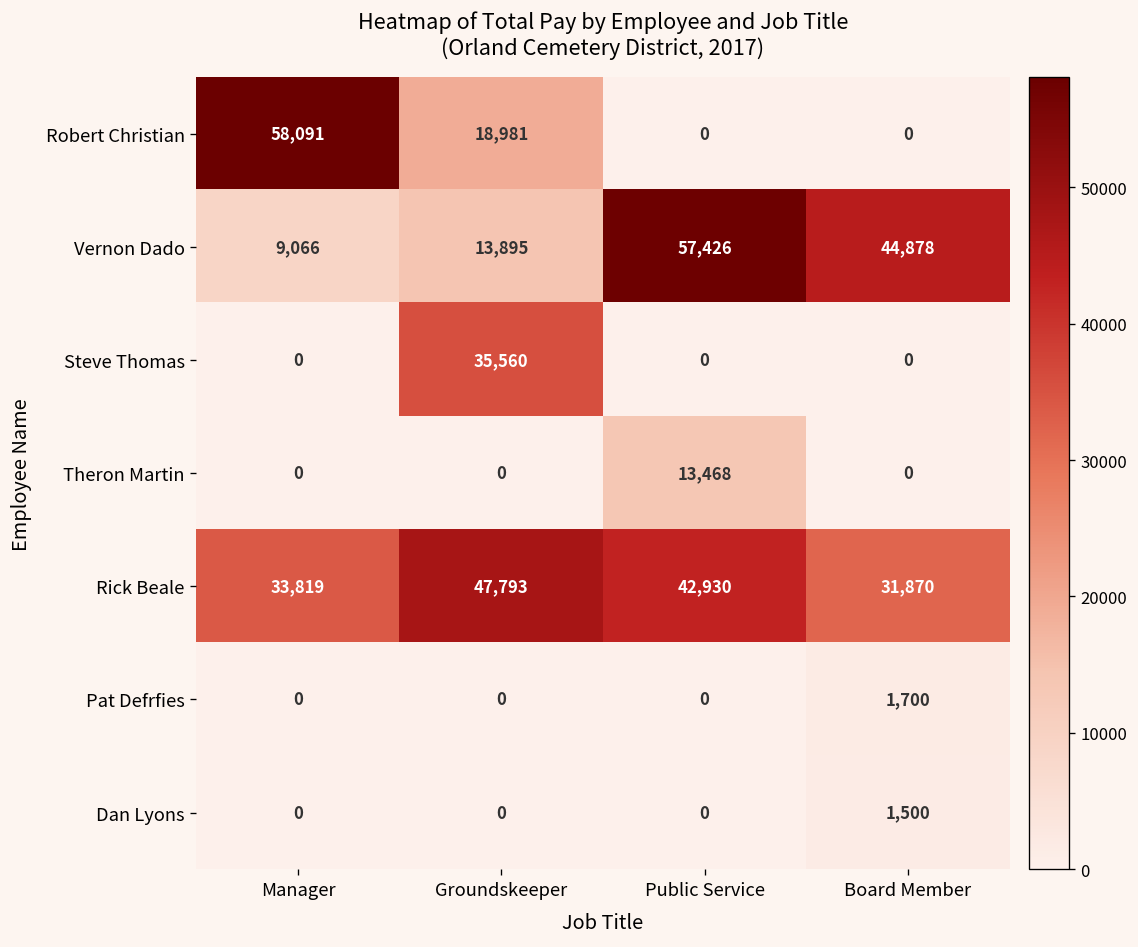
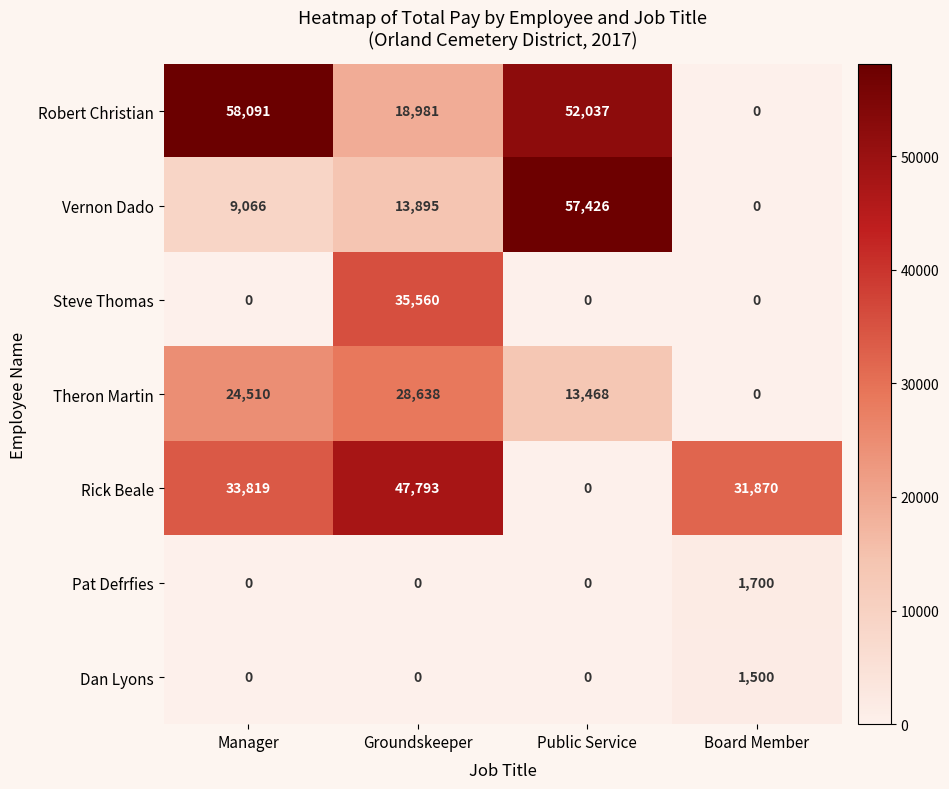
  {
    "Robert Christian": {
      "Manager": "58,091",
      "Groundskeeper": "18,981",
-     "Public Service": "0",
+     "Public Service": "52,037",
      "Board Member": "0"
    },
    "Vernon Dado": {
      "Manager": "9,066",
      "Groundskeeper": "13,895",
      "Public Service": "57,426",
-     "Board Member": "44,878"
+     "Board Member": "0"
    },
    "Steve Thomas": {
      "Manager": "0",
      "Groundskeeper": "35,560",
      "Public Service": "0",
      "Board Member": "0"
    },
    "Theron Martin": {
-     "Manager": "0",
-     "Groundskeeper": "0",
+     "Manager": "24,510",
+     "Groundskeeper": "28,638",
      "Public Service": "13,468",
      "Board Member": "0"
    },
    "Rick Beale": {
      "Manager": "33,819",
      "Groundskeeper": "47,793",
-     "Public Service": "42,930",
+     "Public Service": "0",
      "Board Member": "31,870"
    },
    "Pat Defrfies": {
      "Manager": "0",
      "Groundskeeper": "0",
      "Public Service": "0",
      "Board Member": "1,700"
    },
    "Dan Lyons": {
      "Manager": "0",
      "Groundskeeper": "0",
      "Public Service": "0",
      "Board Member": "1,500"
    }
  }
